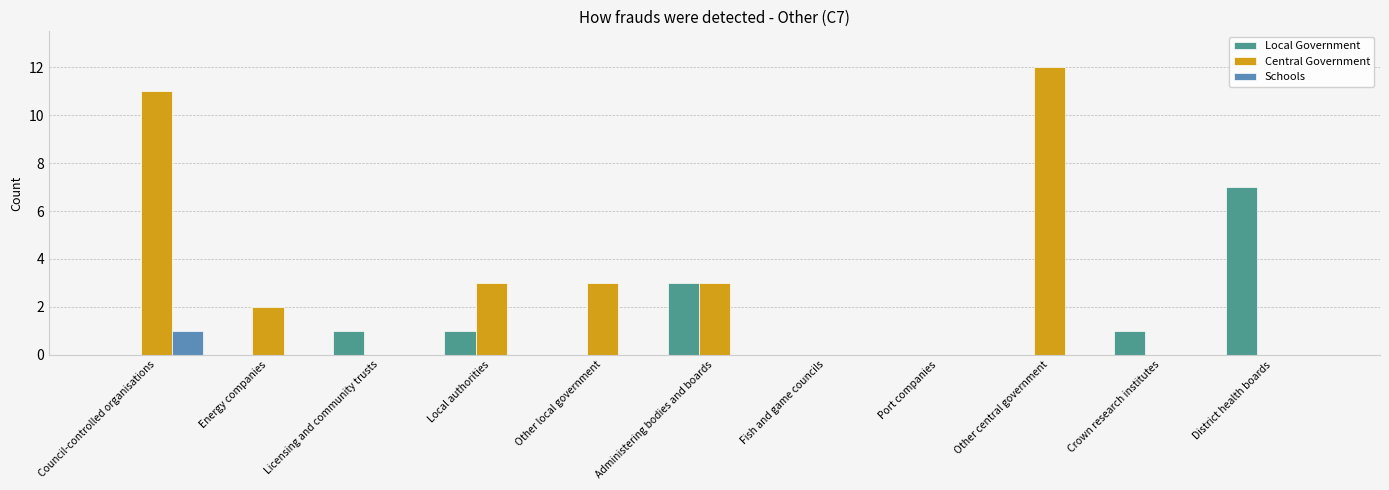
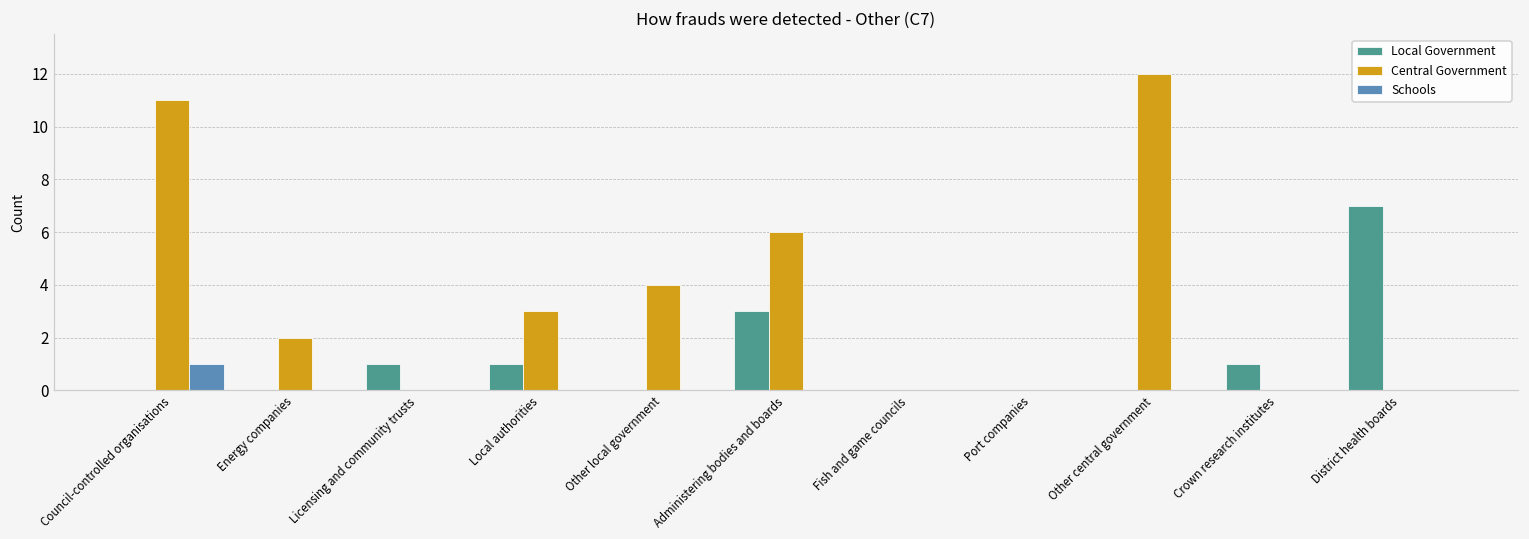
  {
    "Central Government": {
      "Council-controlled organisations": 11,
      "Energy companies": 2,
      "Licensing and community trusts": 0,
      "Local authorities": 3,
-     "Other local government": 3,
-     "Administering bodies and boards": 3,
+     "Other local government": 4,
+     "Administering bodies and boards": 6,
      "Fish and game councils": 0,
      "Port companies": 0,
      "Other central government": 12,
      "Crown research institutes": 0,
      "District health boards": 0
    }
  }
